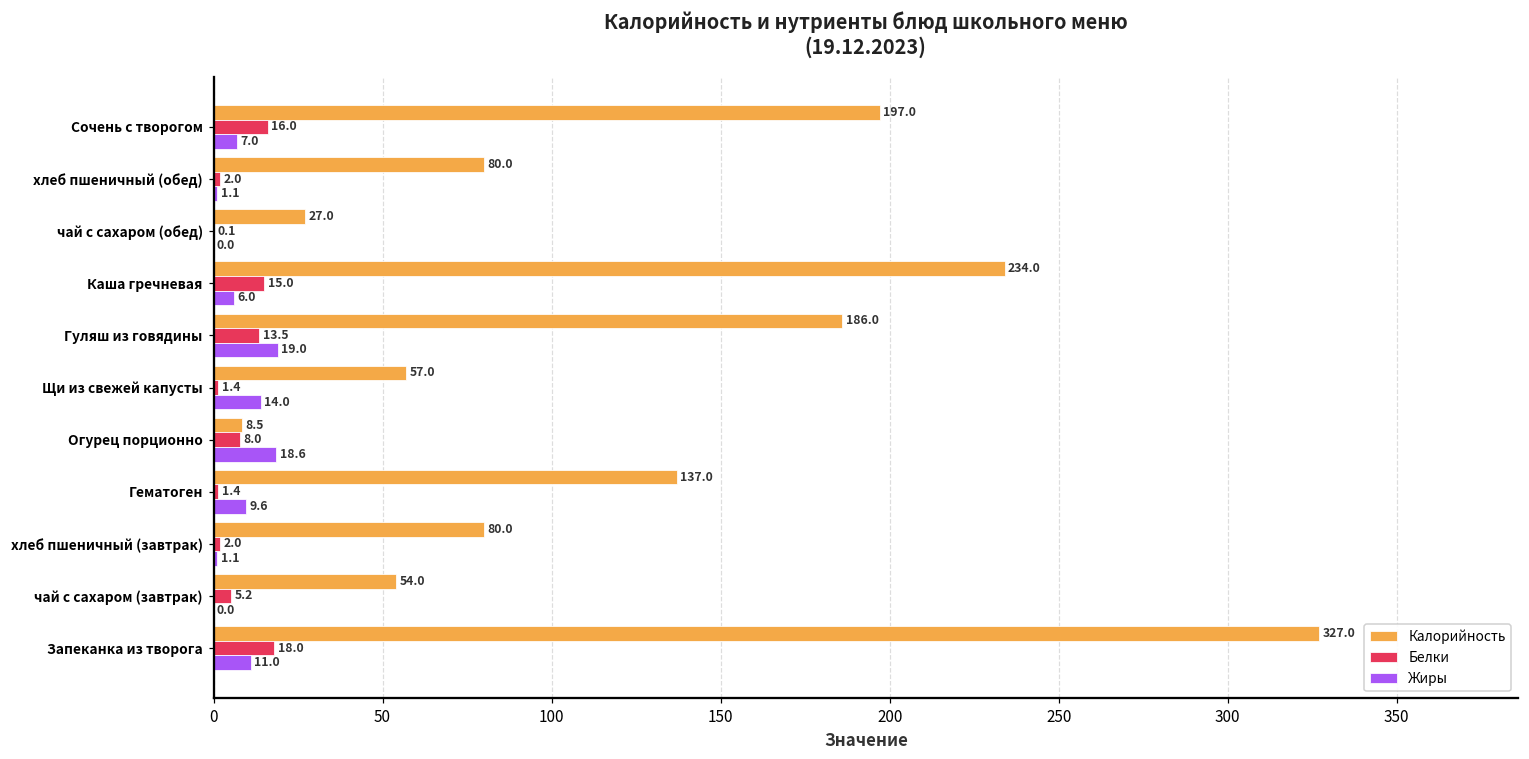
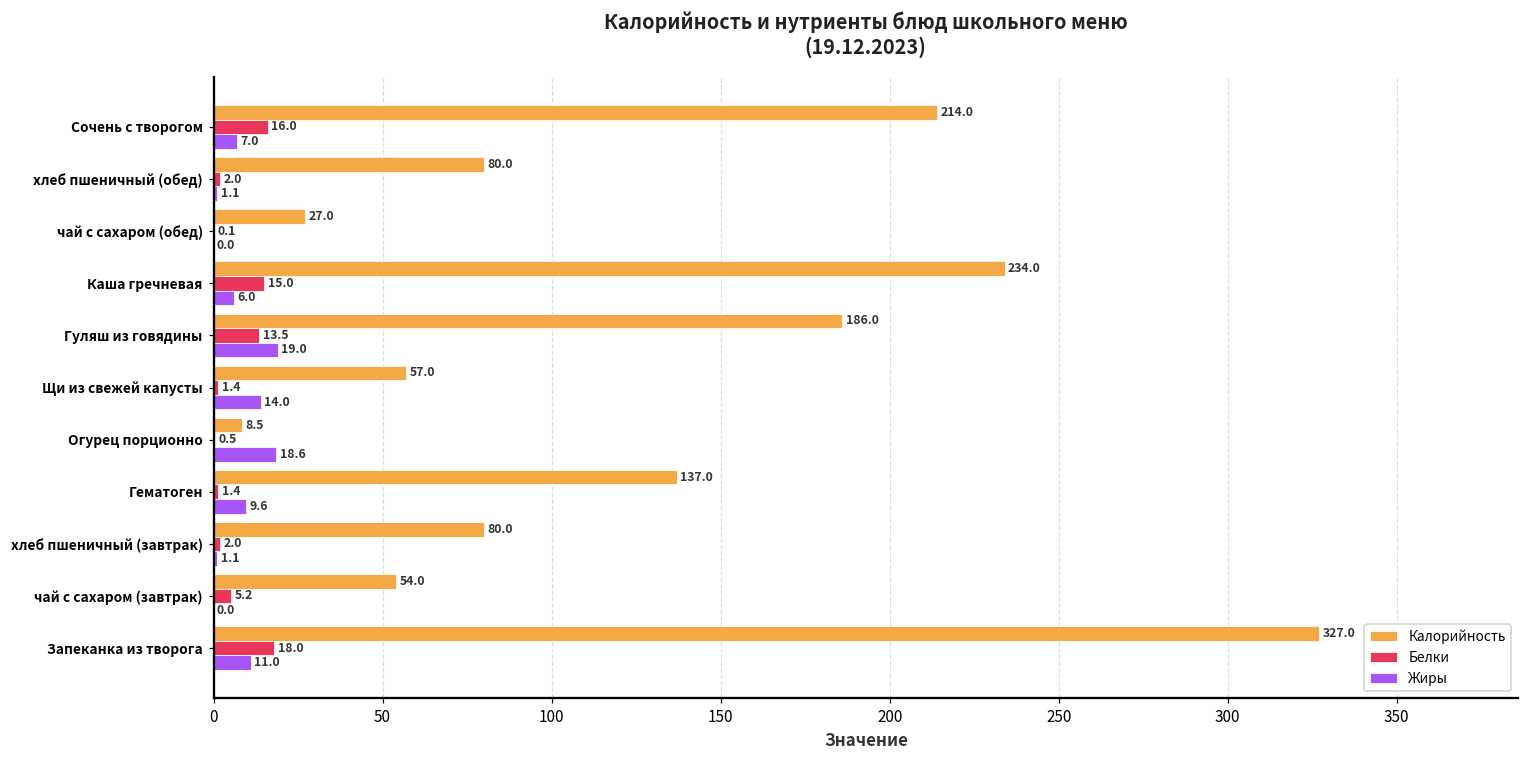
  {
    "Калорийность": {
-     "Сочень с творогом": 197.0,
+     "Сочень с творогом": 214.0,
      "хлеб пшеничный (обед)": 80.0,
      "чай с сахаром (обед)": 27.0,
      "Каша гречневая": 234.0,
      "Гуляш из говядины": 186.0,
      "Щи из свежей капусты": 57.0,
      "Огурец порционно": 8.5,
      "Гематоген": 137.0,
      "хлеб пшеничный (завтрак)": 80.0,
      "чай с сахаром (завтрак)": 54.0,
      "Запеканка из творога": 327.0
    },
    "Белки": {
      "Сочень с творогом": 16.0,
      "хлеб пшеничный (обед)": 2.0,
      "чай с сахаром (обед)": 0.1,
      "Каша гречневая": 15.0,
      "Гуляш из говядины": 13.5,
      "Щи из свежей капусты": 1.4,
-     "Огурец порционно": 8.0,
+     "Огурец порционно": 0.5,
      "Гематоген": 1.4,
      "хлеб пшеничный (завтрак)": 2.0,
      "чай с сахаром (завтрак)": 5.2,
      "Запеканка из творога": 18.0
    },
    "Жиры": {
      "Сочень с творогом": 7.0,
      "хлеб пшеничный (обед)": 1.1,
      "чай с сахаром (обед)": 0.0,
      "Каша гречневая": 6.0,
      "Гуляш из говядины": 19.0,
      "Щи из свежей капусты": 14.0,
      "Огурец порционно": 18.6,
      "Гематоген": 9.6,
      "хлеб пшеничный (завтрак)": 1.1,
      "чай с сахаром (завтрак)": 0.0,
      "Запеканка из творога": 11.0
    }
  }
